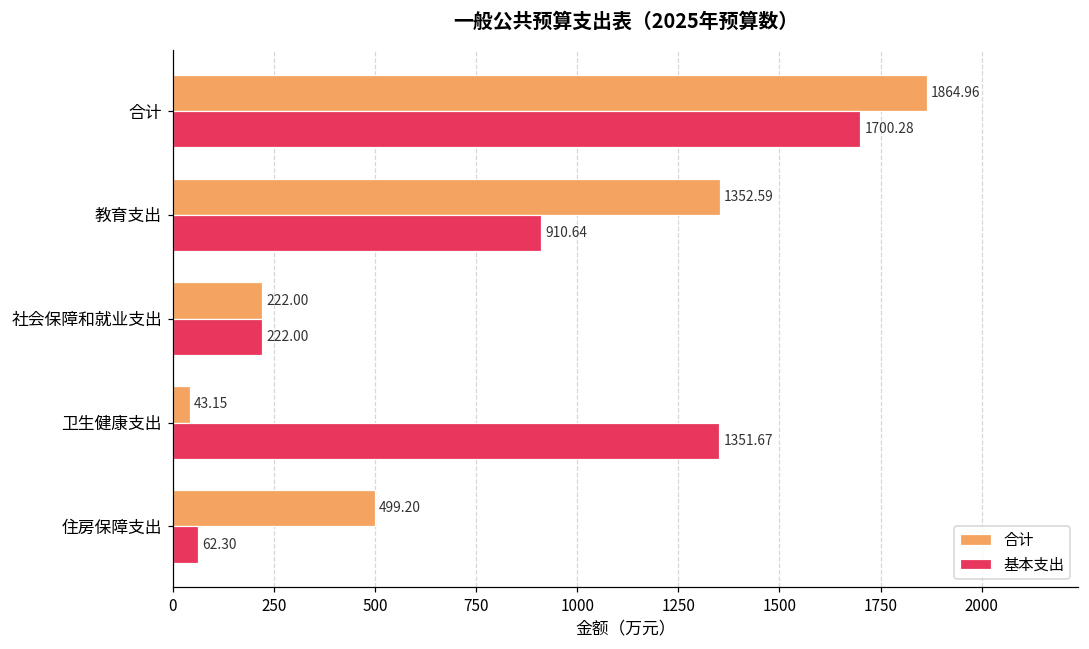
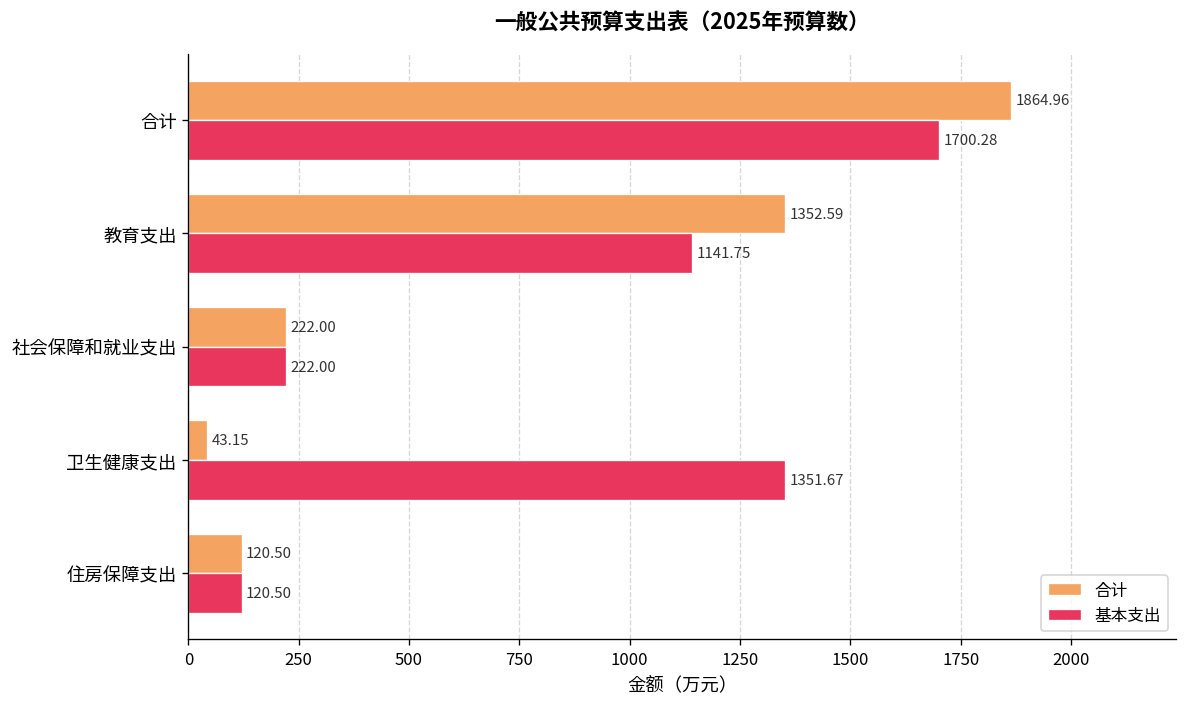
  {
    "合计": {
      "合计": 1864.96,
      "教育支出": 1352.59,
      "社会保障和就业支出": 222.00,
      "卫生健康支出": 43.15,
-     "住房保障支出": 499.20
+     "住房保障支出": 120.50
    },
    "基本支出": {
      "合计": 1700.28,
-     "教育支出": 910.64,
+     "教育支出": 1141.75,
      "社会保障和就业支出": 222.00,
      "卫生健康支出": 1351.67,
-     "住房保障支出": 62.30
+     "住房保障支出": 120.50
    }
  }
